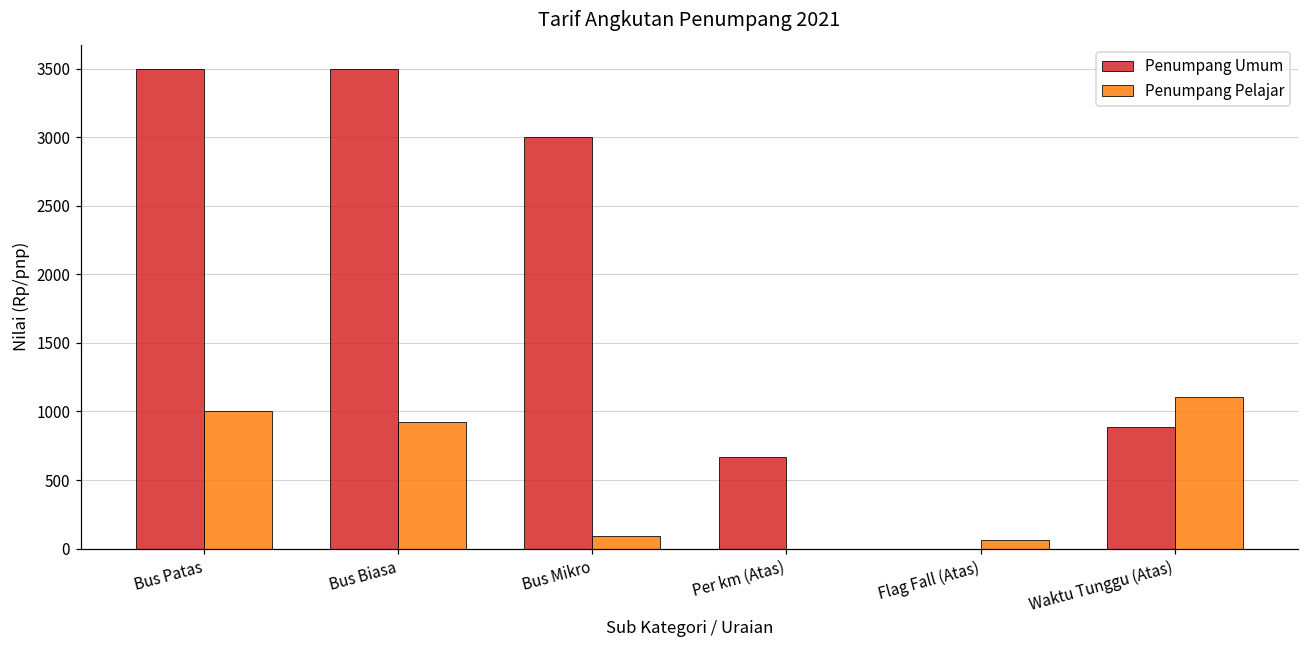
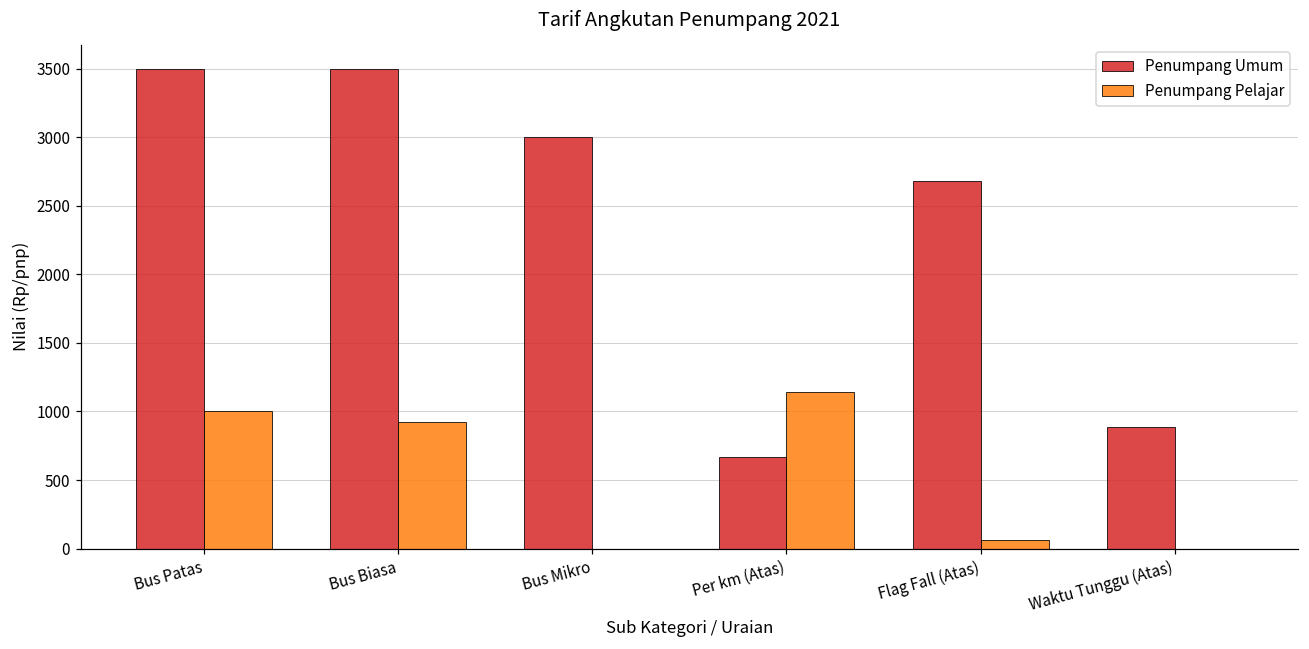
  {
    "Penumpang Umum": {
      "Bus Patas": 3500,
      "Bus Biasa": 3500,
      "Bus Mikro": 3000,
      "Per km (Atas)": 660,
-     "Flag Fall (Atas)": 0,
+     "Flag Fall (Atas)": 2680,
      "Waktu Tunggu (Atas)": 880
    },
    "Penumpang Pelajar": {
      "Bus Patas": 1000,
      "Bus Biasa": 920,
-     "Bus Mikro": 90,
-     "Per km (Atas)": 0,
+     "Bus Mikro": 0,
+     "Per km (Atas)": 1140,
      "Flag Fall (Atas)": 70,
-     "Waktu Tunggu (Atas)": 1110
+     "Waktu Tunggu (Atas)": 0
    }
  }
